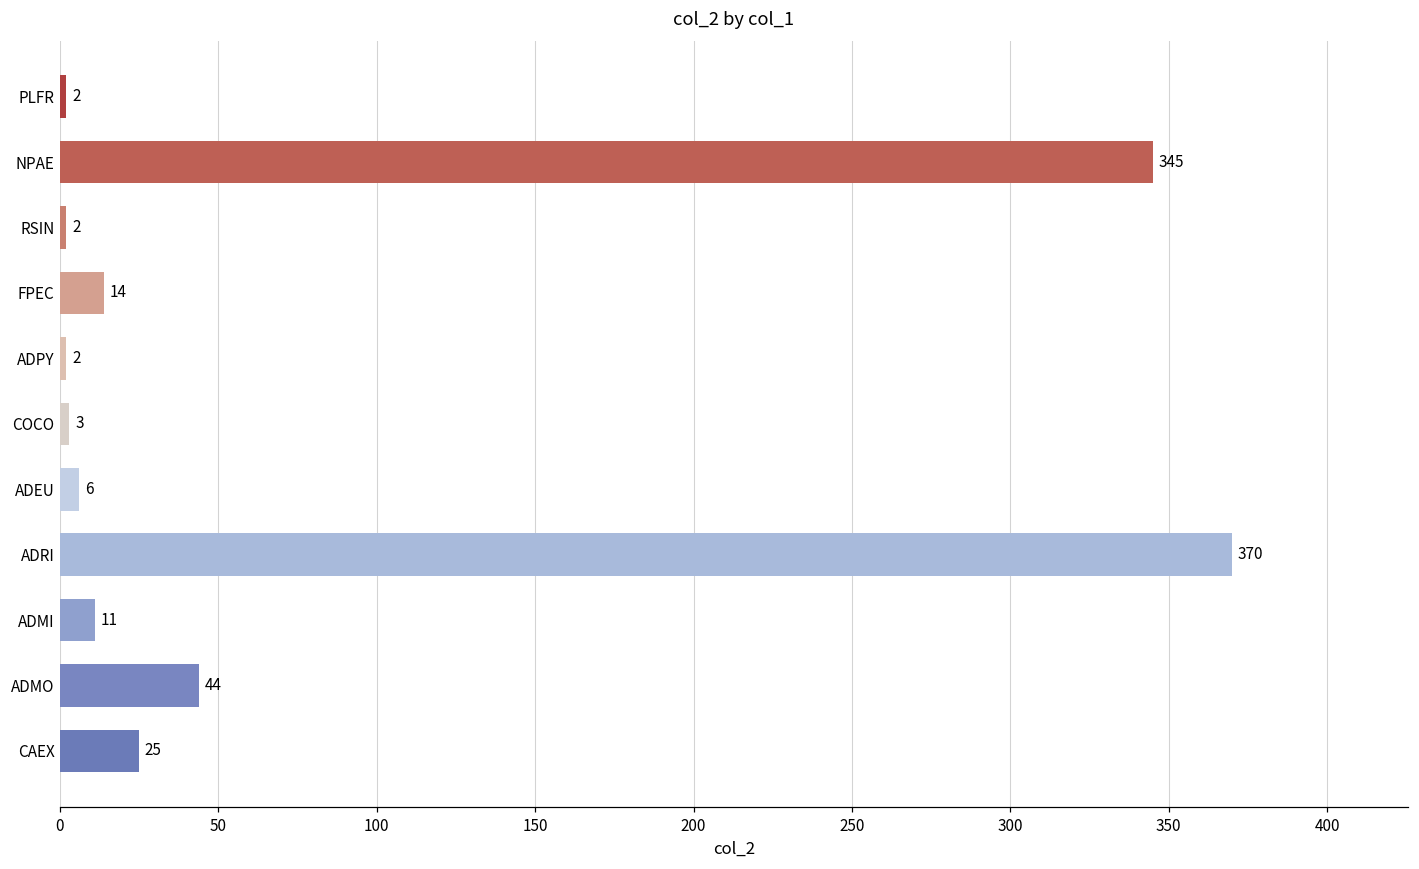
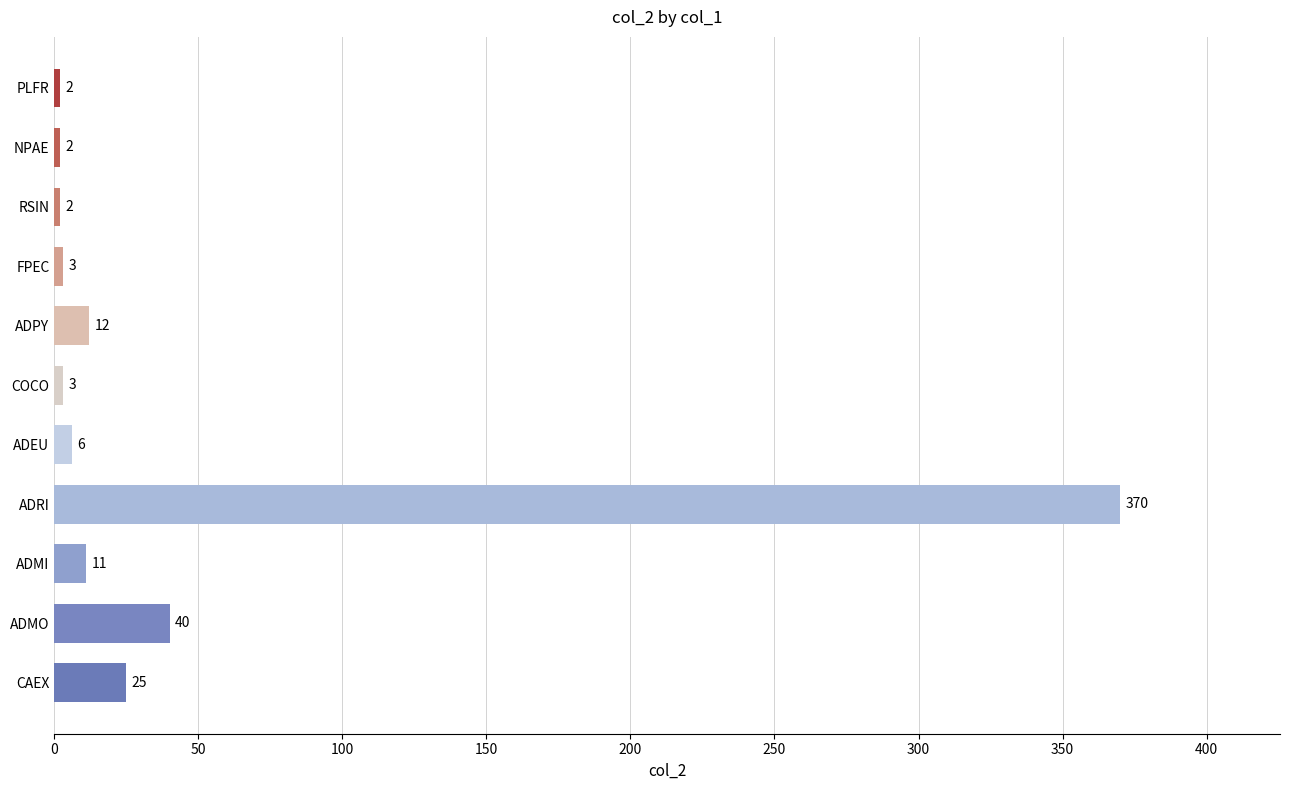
  {
    "PLFR": 2,
-   "NPAE": 345,
+   "NPAE": 2,
    "RSIN": 2,
-   "FPEC": 14,
-   "ADPY": 2,
+   "FPEC": 3,
+   "ADPY": 12,
    "COCO": 3,
    "ADEU": 6,
    "ADRI": 370,
    "ADMI": 11,
-   "ADMO": 44,
+   "ADMO": 40,
    "CAEX": 25
  }
